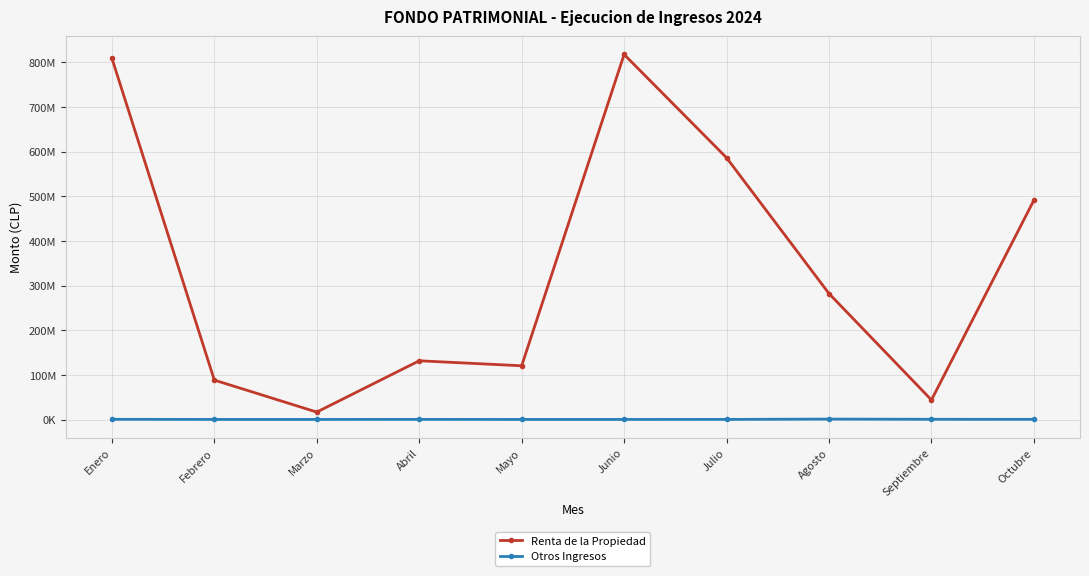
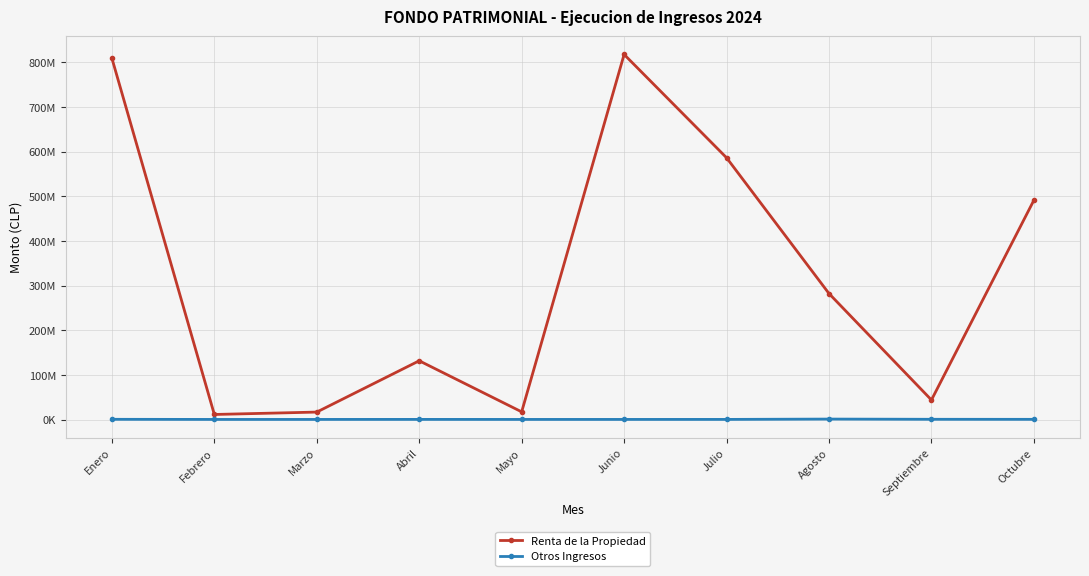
  {
    "Renta de la Propiedad": {
      "Enero": 810000000,
-     "Febrero": 90000000,
+     "Febrero": 10000000,
      "Marzo": 20000000,
      "Abril": 130000000,
-     "Mayo": 120000000,
+     "Mayo": 20000000,
      "Junio": 820000000,
      "Julio": 590000000,
      "Agosto": 280000000,
      "Septiembre": 40000000,
      "Octubre": 490000000
    },
    "Otros Ingresos": {
      "Enero": 0,
      "Febrero": 0,
      "Marzo": 0,
      "Abril": 0,
      "Mayo": 0,
      "Junio": 0,
      "Julio": 0,
      "Agosto": 0,
      "Septiembre": 0,
      "Octubre": 0
    }
  }
